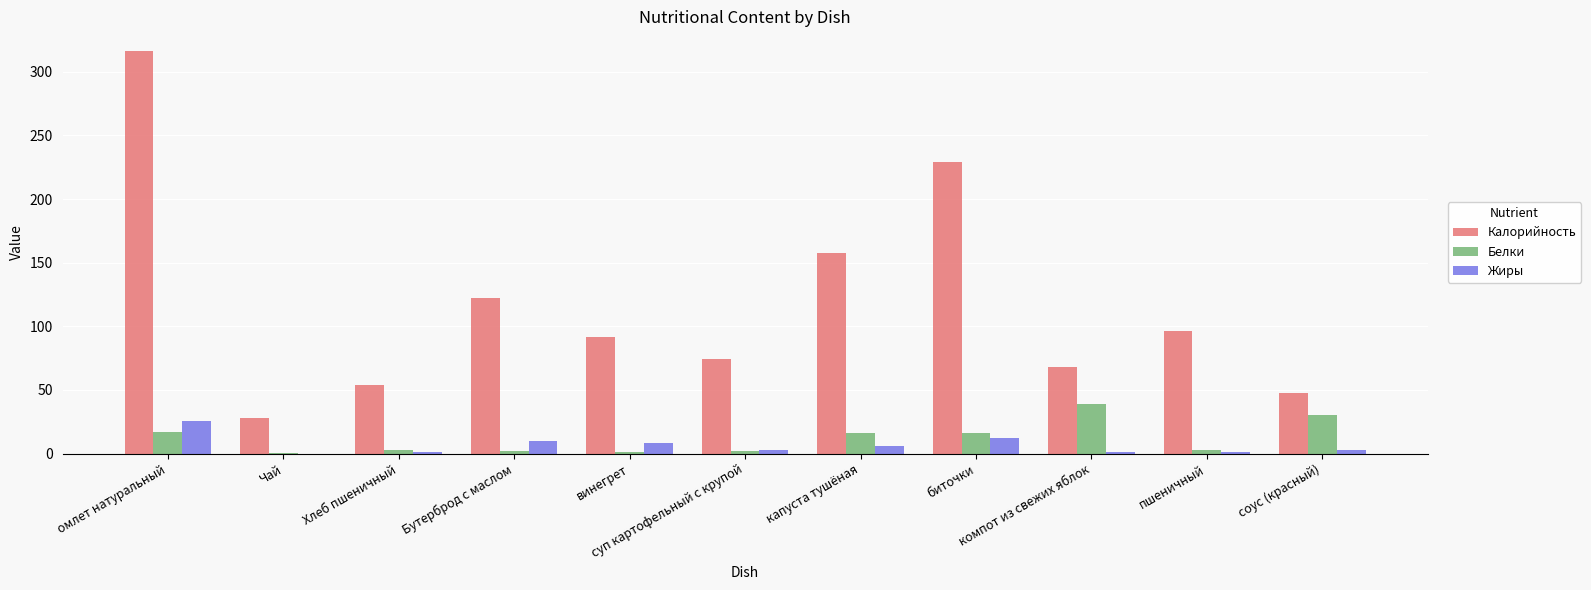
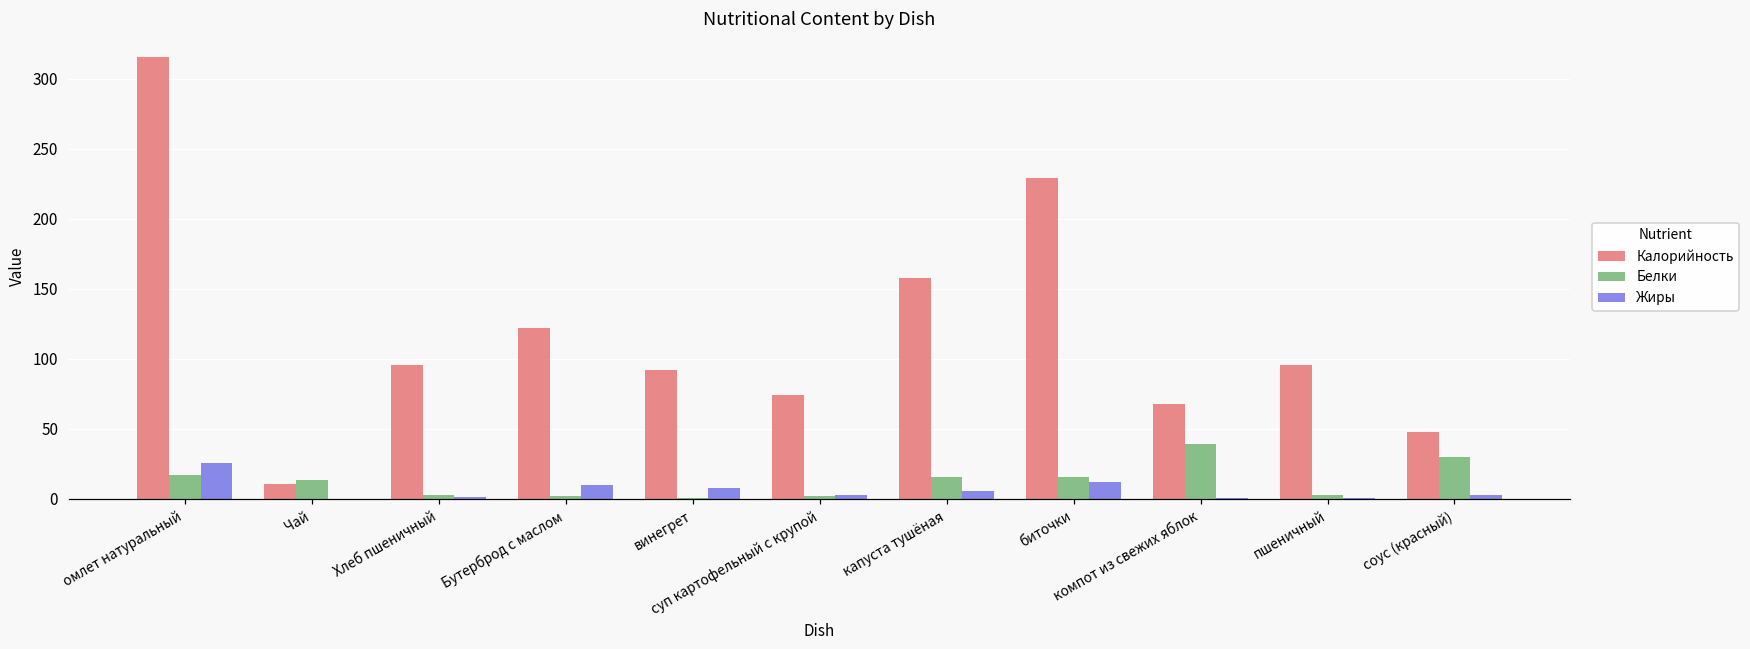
  {
    "Калорийность": {
      "омлет натуральный": 316,
-     "Чай": 28,
-     "Хлеб пшеничный": 54,
+     "Чай": 11,
+     "Хлеб пшеничный": 96,
      "Бутерброд с маслом": 122,
      "винегрет": 92,
      "суп картофельный с крупой": 74,
      "капуста тушёная": 158,
      "биточки": 229,
      "компот из свежих яблок": 68,
      "пшеничный": 96,
      "соус (красный)": 48
    },
    "Белки": {
      "омлет натуральный": 17,
-     "Чай": 0,
+     "Чай": 14,
      "Хлеб пшеничный": 3,
      "Бутерброд с маслом": 2,
      "суп картофельный с крупой": 2,
      "капуста тушёная": 16,
      "биточки": 16,
      "компот из свежих яблок": 39,
      "пшеничный": 3,
      "соус (красный)": 30
    },
    "Жиры": {
      "омлет натуральный": 26,
      "Чай": 0,
      "Бутерброд с маслом": 10,
      "винегрет": 8,
      "суп картофельный с крупой": 3,
      "капуста тушёная": 6,
      "биточки": 12,
      "соус (красный)": 3
    }
  }
